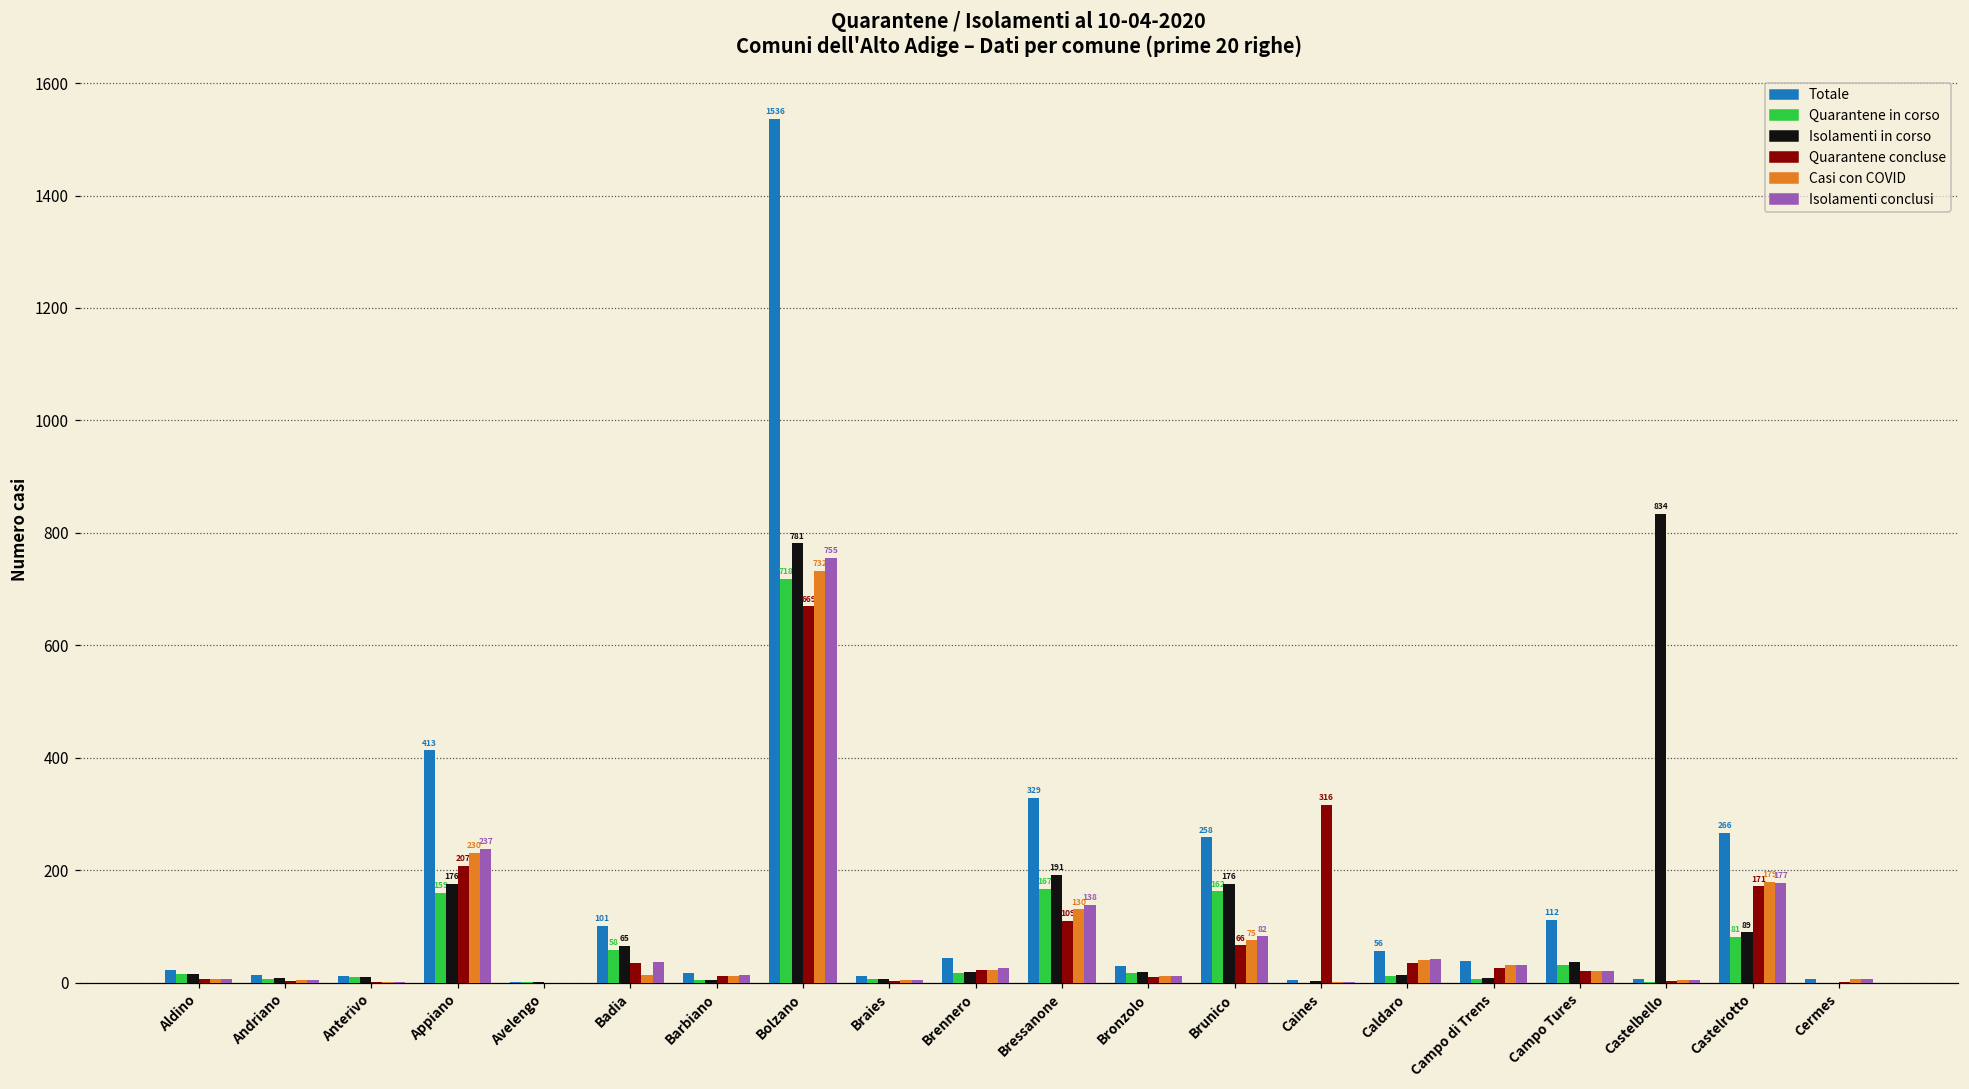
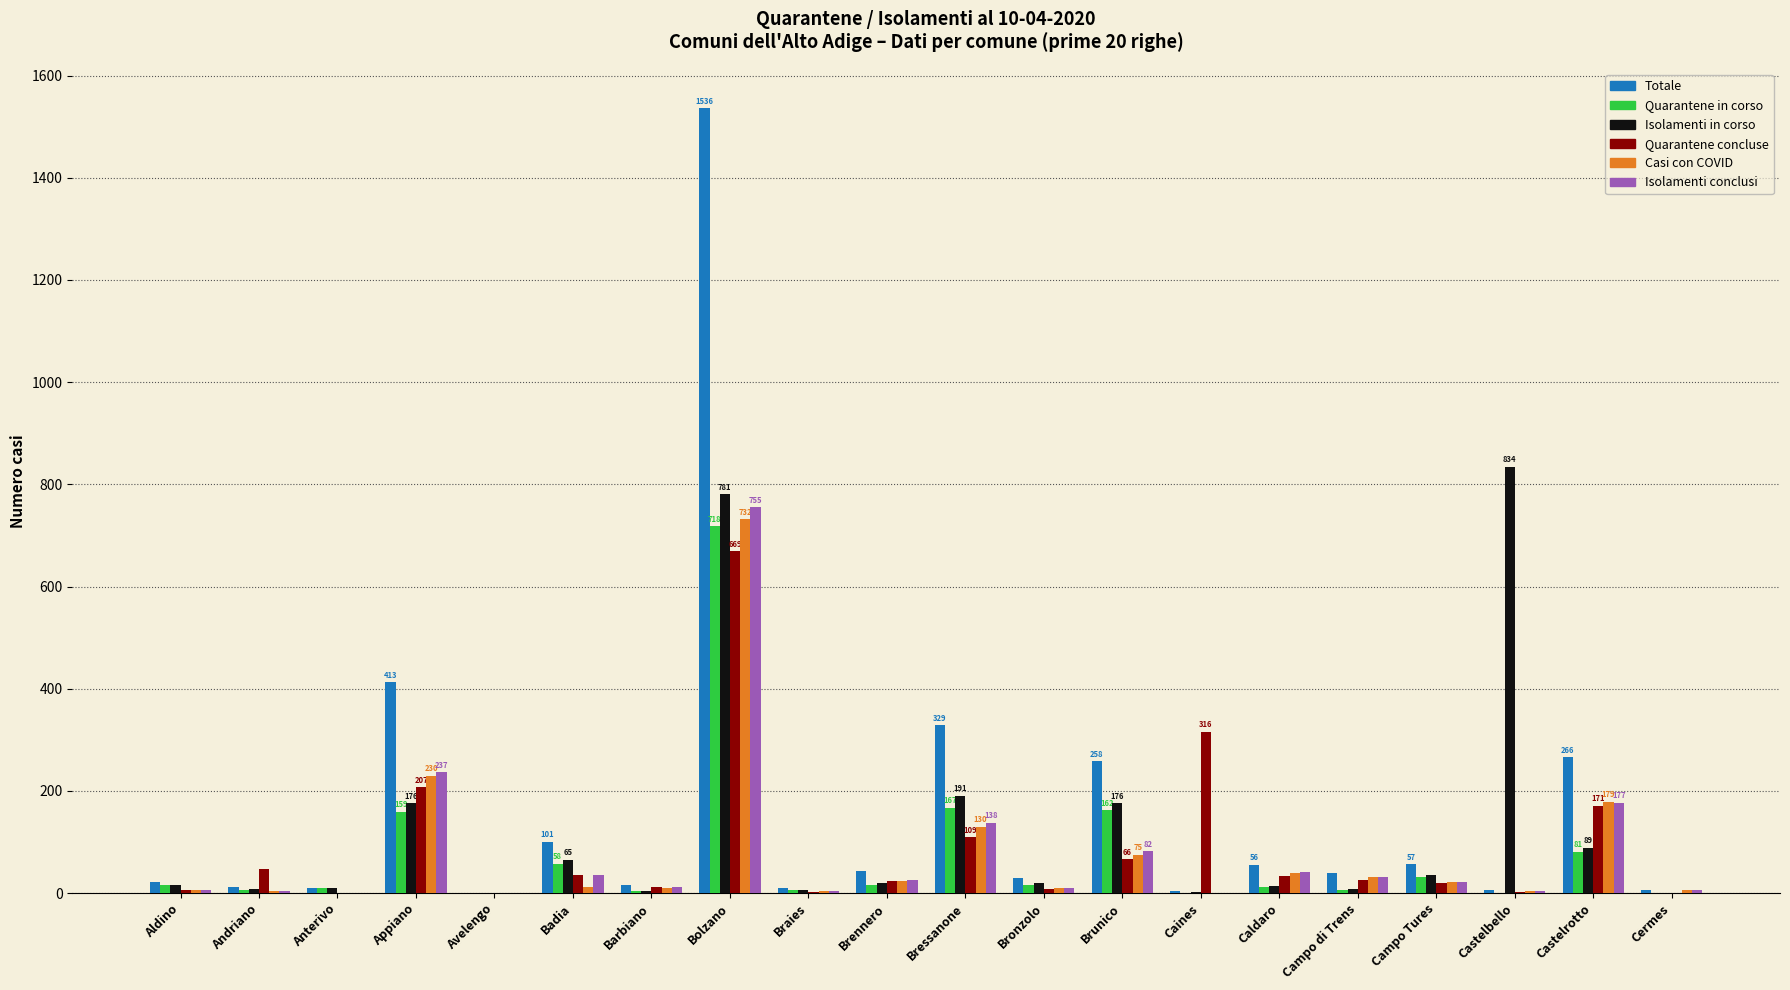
  {
    "Totale": {
      "Appiano": 413,
      "Badia": 101,
      "Bolzano": 1536,
      "Bressanone": 329,
      "Brunico": 258,
      "Caldaro": 56,
-     "Campo Tures": 112,
+     "Campo Tures": 57,
      "Castelrotto": 266
    },
    "Quarantene in corso": {
      "Appiano": 159,
      "Badia": 58,
      "Bolzano": 718,
      "Bressanone": 167,
      "Brunico": 162,
      "Castelrotto": 81
    },
    "Isolamenti in corso": {
      "Appiano": 176,
      "Badia": 65,
      "Bolzano": 781,
      "Bressanone": 191,
      "Brunico": 176,
      "Castelbello": 834,
      "Castelrotto": 89
    },
    "Quarantene concluse": {
      "Aldino": 10,
-     "Andriano": 0,
+     "Andriano": 50,
      "Avelengo": 0,
      "Badia": 40,
      "Barbiano": 10,
      "Brennero": 20,
      "Bronzolo": 10,
      "Caldaro": 30,
      "Campo di Trens": 30,
      "Campo Tures": 20
    },
    "Casi con COVID": {
      "Bolzano": 732,
      "Bressanone": 130,
      "Brunico": 75
    },
    "Isolamenti conclusi": {
      "Bolzano": 755,
      "Bressanone": 138,
      "Brunico": 82
    }
  }
